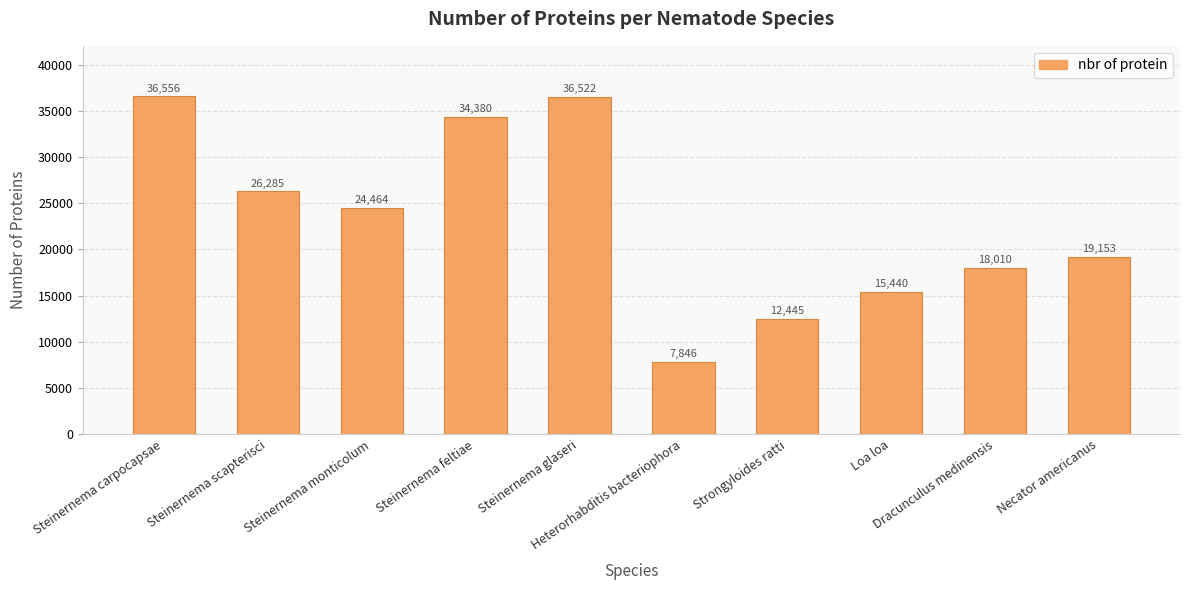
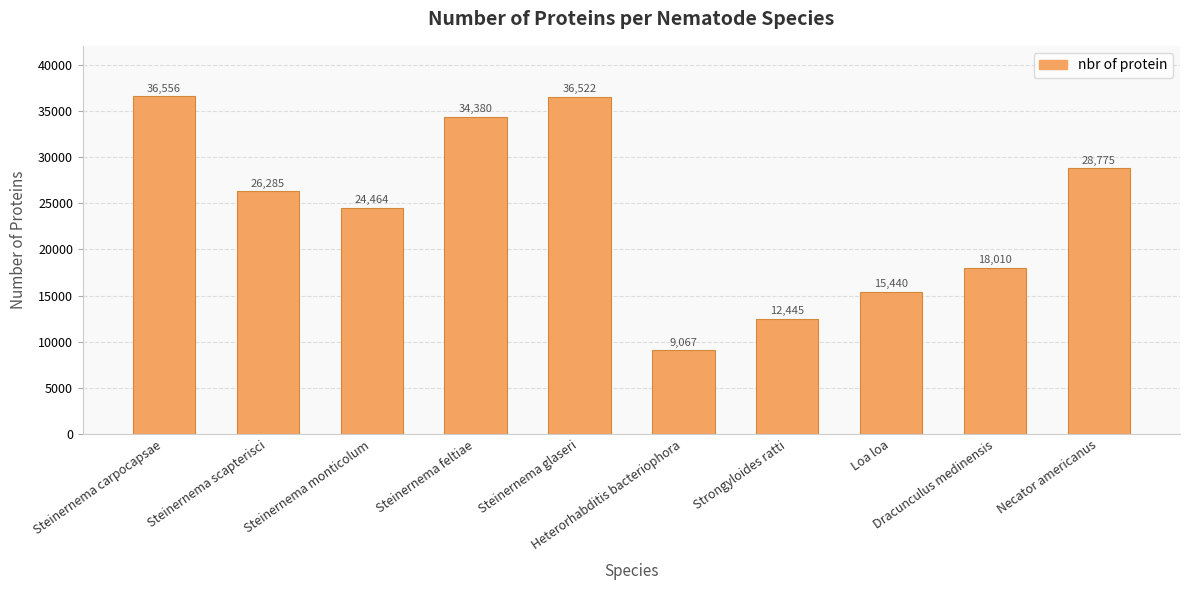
  {
    "Steinernema carpocapsae": "36,556",
    "Steinernema scapterisci": "26,285",
    "Steinernema monticolum": "24,464",
    "Steinernema feltiae": "34,380",
    "Steinernema glaseri": "36,522",
-   "Heterorhabditis bacteriophora": "7,846",
+   "Heterorhabditis bacteriophora": "9,067",
    "Strongyloides ratti": "12,445",
    "Loa loa": "15,440",
    "Dracunculus medinensis": "18,010",
-   "Necator americanus": "19,153"
+   "Necator americanus": "28,775"
  }
